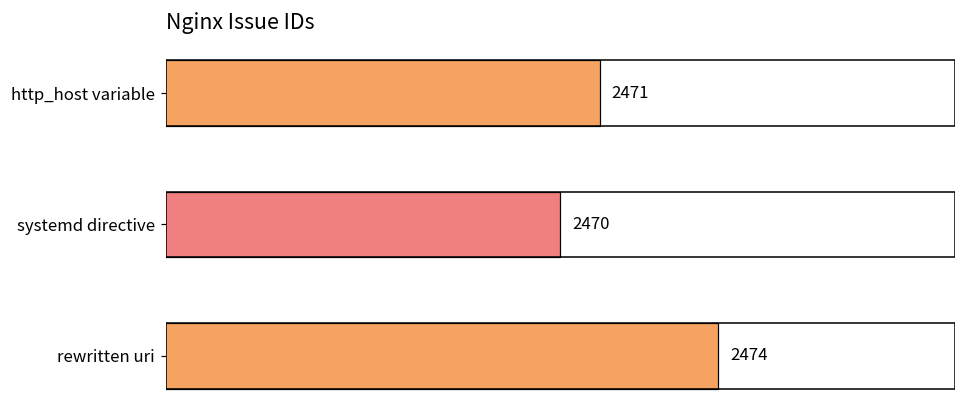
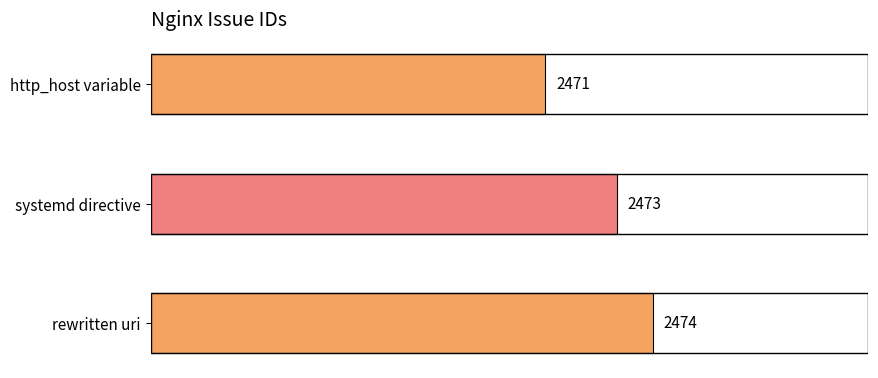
  {
    "http_host variable": 2471,
-   "systemd directive": 2470,
+   "systemd directive": 2473,
    "rewritten uri": 2474
  }
